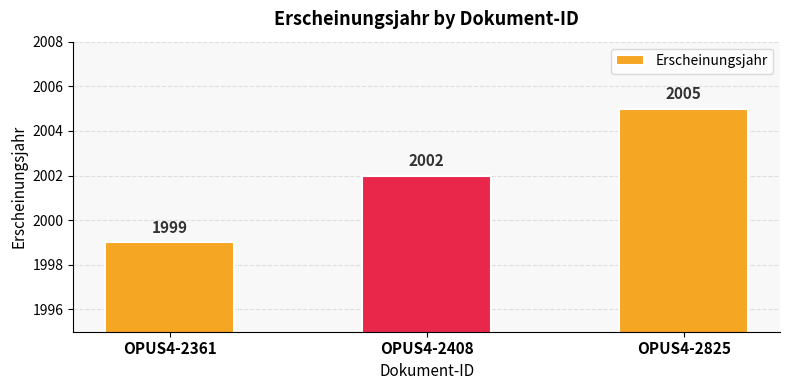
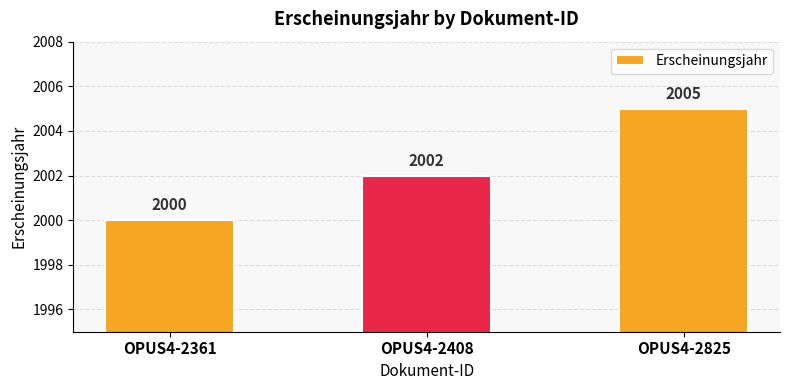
  {
-   "OPUS4-2361": 1999,
+   "OPUS4-2361": 2000,
    "OPUS4-2408": 2002,
    "OPUS4-2825": 2005
  }
